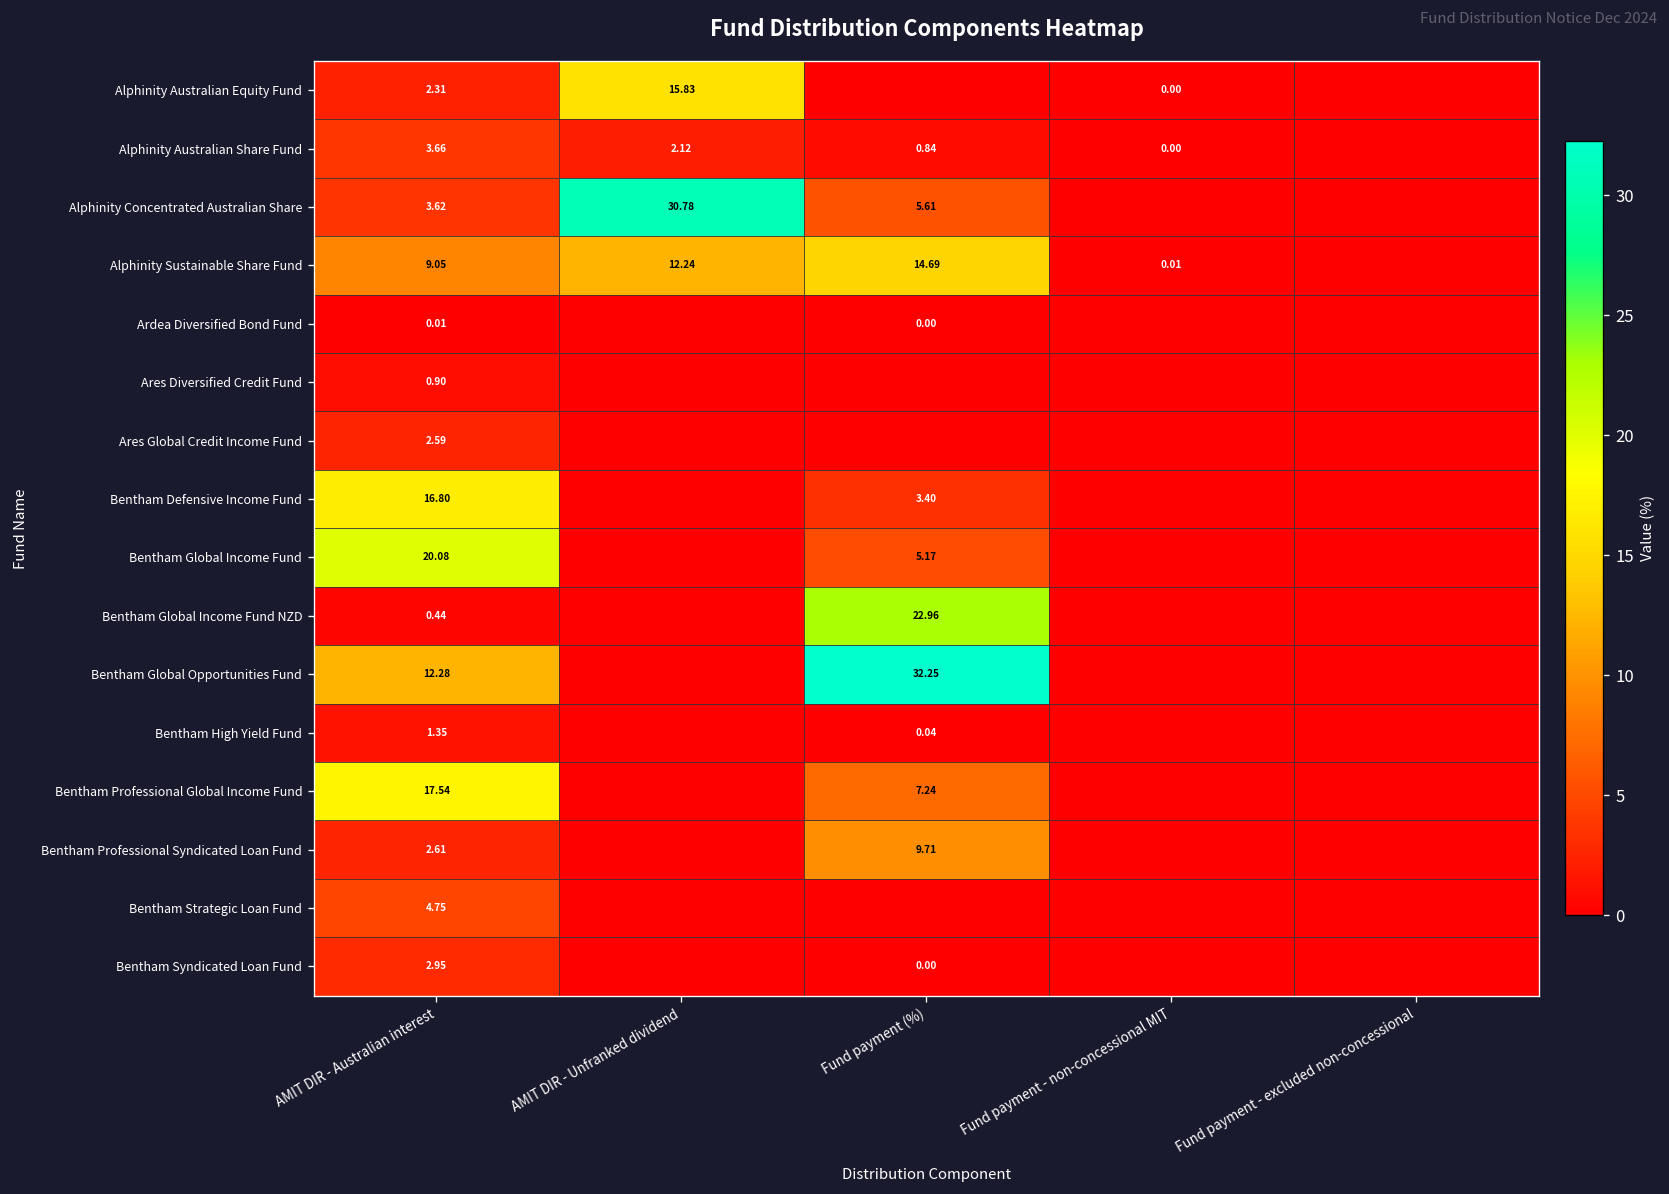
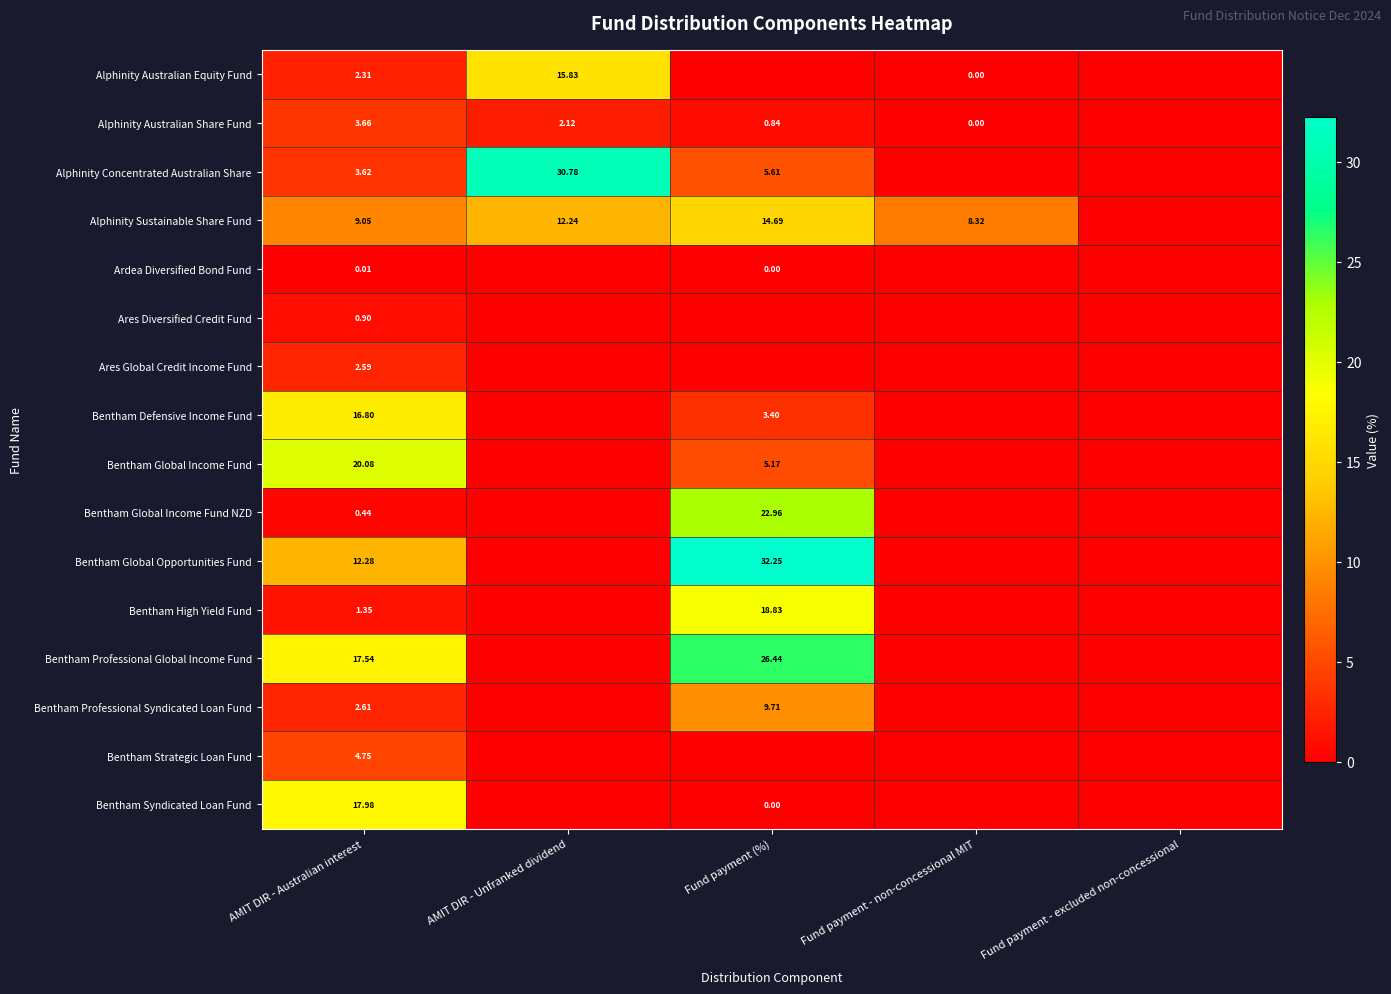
  {
    "Alphinity Australian Equity Fund": {
      "AMIT DIR - Australian interest": 2.31,
      "AMIT DIR - Unfranked dividend": 15.83,
      "Fund payment - non-concessional MIT": 0.00
    },
    "Alphinity Australian Share Fund": {
      "AMIT DIR - Australian interest": 3.66,
      "AMIT DIR - Unfranked dividend": 2.12,
      "Fund payment (%)": 0.84,
      "Fund payment - non-concessional MIT": 0.00
    },
    "Alphinity Concentrated Australian Share": {
      "AMIT DIR - Australian interest": 3.62,
      "AMIT DIR - Unfranked dividend": 30.78,
      "Fund payment (%)": 5.61
    },
    "Alphinity Sustainable Share Fund": {
      "AMIT DIR - Australian interest": 9.05,
      "AMIT DIR - Unfranked dividend": 12.24,
      "Fund payment (%)": 14.69,
-     "Fund payment - non-concessional MIT": 0.01
+     "Fund payment - non-concessional MIT": 8.32
    },
    "Ardea Diversified Bond Fund": {
      "AMIT DIR - Australian interest": 0.01,
      "Fund payment (%)": 0.00
    },
    "Ares Diversified Credit Fund": {
      "AMIT DIR - Australian interest": 0.90
    },
    "Ares Global Credit Income Fund": {
      "AMIT DIR - Australian interest": 2.59
    },
    "Bentham Defensive Income Fund": {
      "AMIT DIR - Australian interest": 16.80,
      "Fund payment (%)": 3.40
    },
    "Bentham Global Income Fund": {
      "AMIT DIR - Australian interest": 20.08,
      "Fund payment (%)": 5.17
    },
    "Bentham Global Income Fund NZD": {
      "AMIT DIR - Australian interest": 0.44,
      "Fund payment (%)": 22.96
    },
    "Bentham Global Opportunities Fund": {
      "AMIT DIR - Australian interest": 12.28,
      "Fund payment (%)": 32.25
    },
    "Bentham High Yield Fund": {
      "AMIT DIR - Australian interest": 1.35,
-     "Fund payment (%)": 0.04
+     "Fund payment (%)": 18.83
    },
    "Bentham Professional Global Income Fund": {
      "AMIT DIR - Australian interest": 17.54,
-     "Fund payment (%)": 7.24
+     "Fund payment (%)": 26.44
    },
    "Bentham Professional Syndicated Loan Fund": {
      "AMIT DIR - Australian interest": 2.61,
      "Fund payment (%)": 9.71
    },
    "Bentham Strategic Loan Fund": {
      "AMIT DIR - Australian interest": 4.75
    },
    "Bentham Syndicated Loan Fund": {
-     "AMIT DIR - Australian interest": 2.95,
+     "AMIT DIR - Australian interest": 17.98,
      "Fund payment (%)": 0.00
    }
  }
